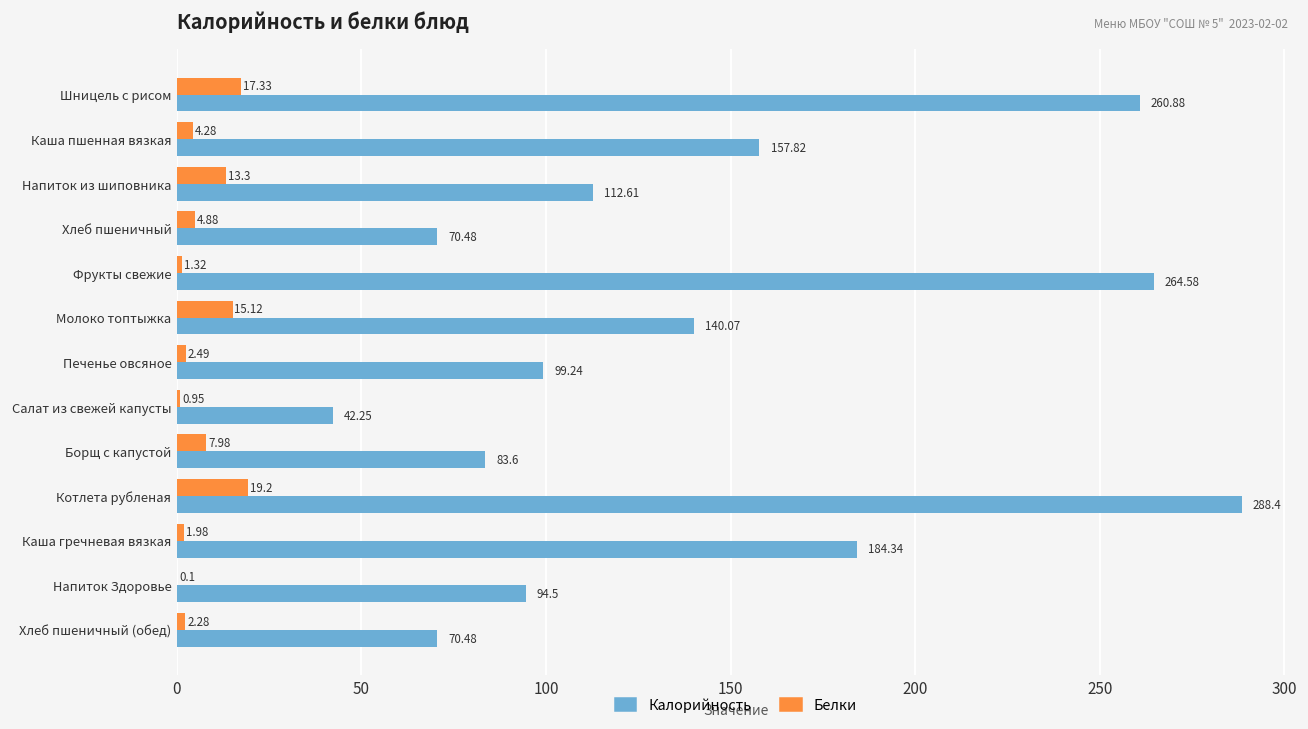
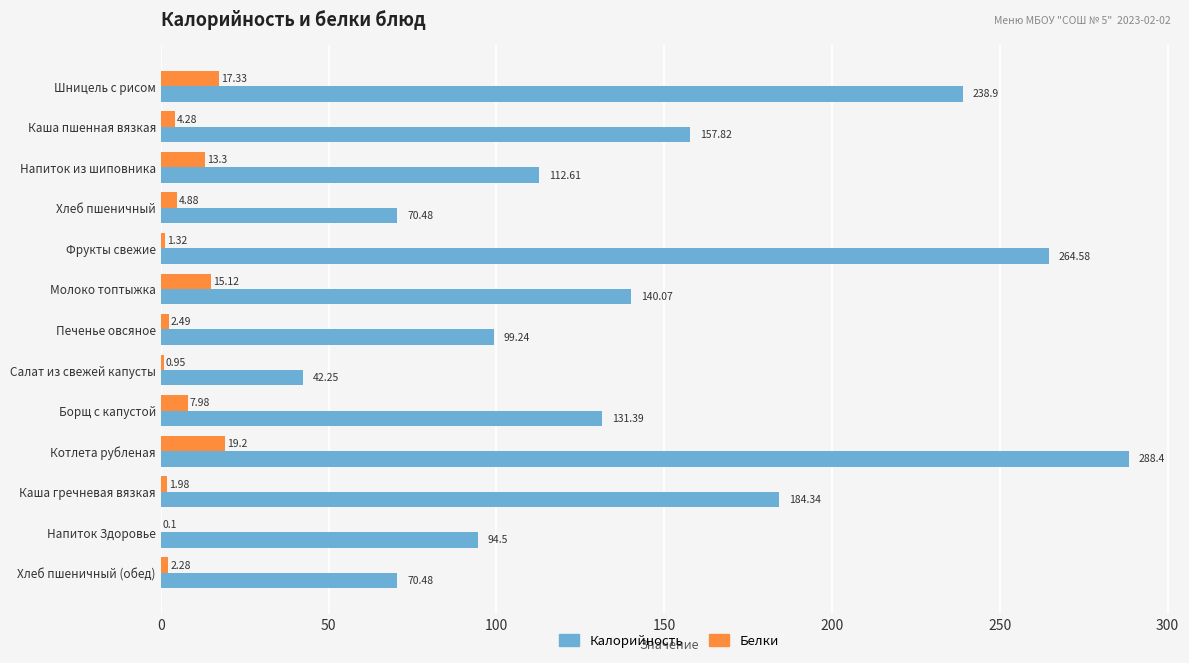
  {
    "Калорийность": {
-     "Шницель с рисом": 260.88,
+     "Шницель с рисом": 238.9,
      "Каша пшенная вязкая": 157.82,
      "Напиток из шиповника": 112.61,
      "Хлеб пшеничный": 70.48,
      "Фрукты свежие": 264.58,
      "Молоко топтыжка": 140.07,
      "Печенье овсяное": 99.24,
      "Салат из свежей капусты": 42.25,
-     "Борщ с капустой": 83.6,
+     "Борщ с капустой": 131.39,
      "Котлета рубленая": 288.4,
      "Каша гречневая вязкая": 184.34,
      "Напиток Здоровье": 94.5,
      "Хлеб пшеничный (обед)": 70.48
    },
    "Белки": {
      "Шницель с рисом": 17.33,
      "Каша пшенная вязкая": 4.28,
      "Напиток из шиповника": 13.3,
      "Хлеб пшеничный": 4.88,
      "Фрукты свежие": 1.32,
      "Молоко топтыжка": 15.12,
      "Печенье овсяное": 2.49,
      "Салат из свежей капусты": 0.95,
      "Борщ с капустой": 7.98,
      "Котлета рубленая": 19.2,
      "Каша гречневая вязкая": 1.98,
      "Напиток Здоровье": 0.1,
      "Хлеб пшеничный (обед)": 2.28
    }
  }
